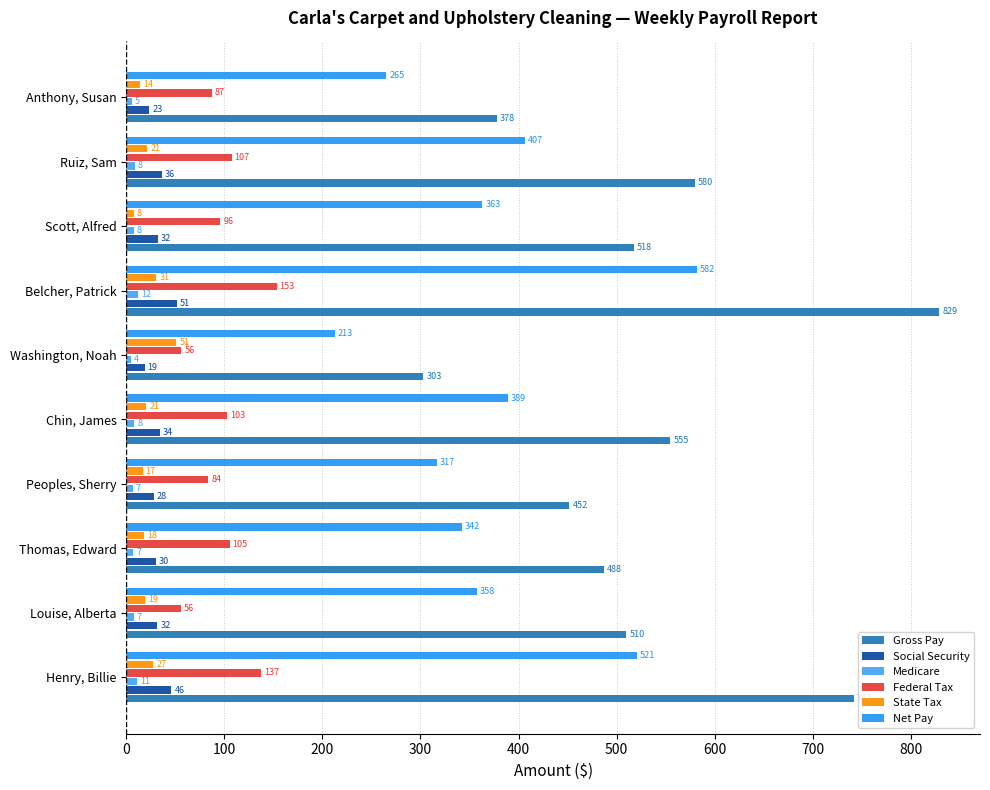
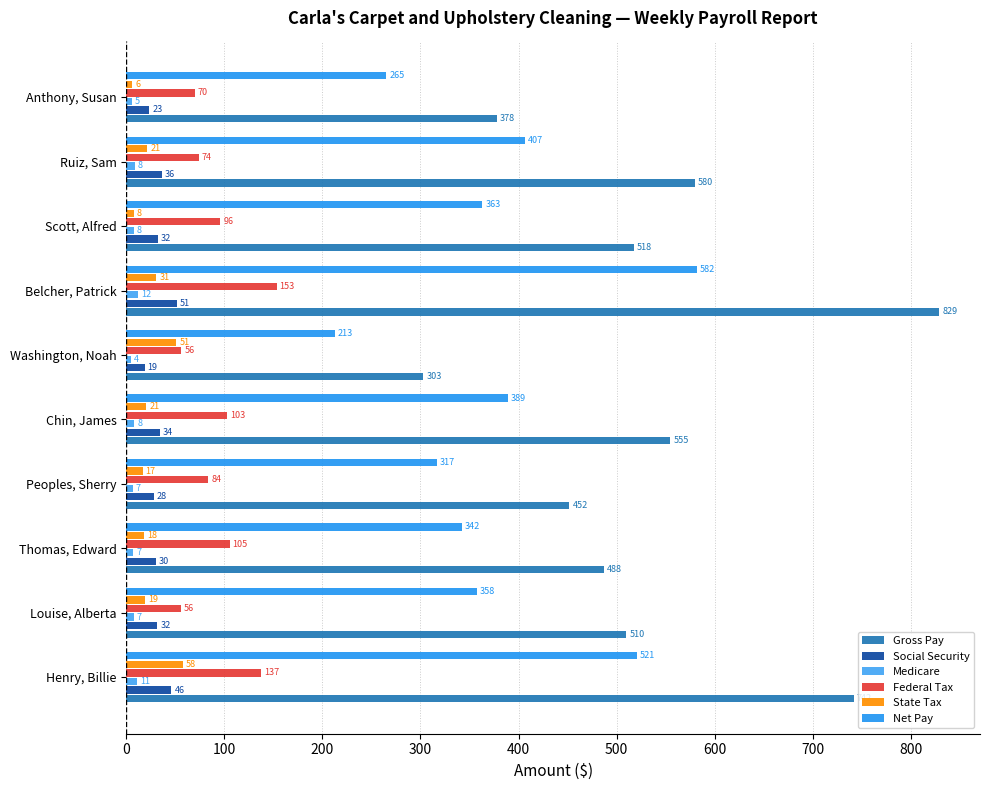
  {
    "Federal Tax": {
-     "Anthony, Susan": 87,
-     "Ruiz, Sam": 107,
+     "Anthony, Susan": 70,
+     "Ruiz, Sam": 74,
      "Scott, Alfred": 96,
      "Belcher, Patrick": 153,
      "Washington, Noah": 56,
      "Chin, James": 103,
      "Peoples, Sherry": 84,
      "Thomas, Edward": 105,
      "Louise, Alberta": 56,
      "Henry, Billie": 137
    },
    "State Tax": {
-     "Anthony, Susan": 14,
+     "Anthony, Susan": 6,
      "Ruiz, Sam": 21,
      "Scott, Alfred": 8,
      "Belcher, Patrick": 31,
      "Washington, Noah": 51,
      "Chin, James": 21,
      "Peoples, Sherry": 17,
      "Thomas, Edward": 18,
      "Louise, Alberta": 19,
-     "Henry, Billie": 27
+     "Henry, Billie": 58
    }
  }
